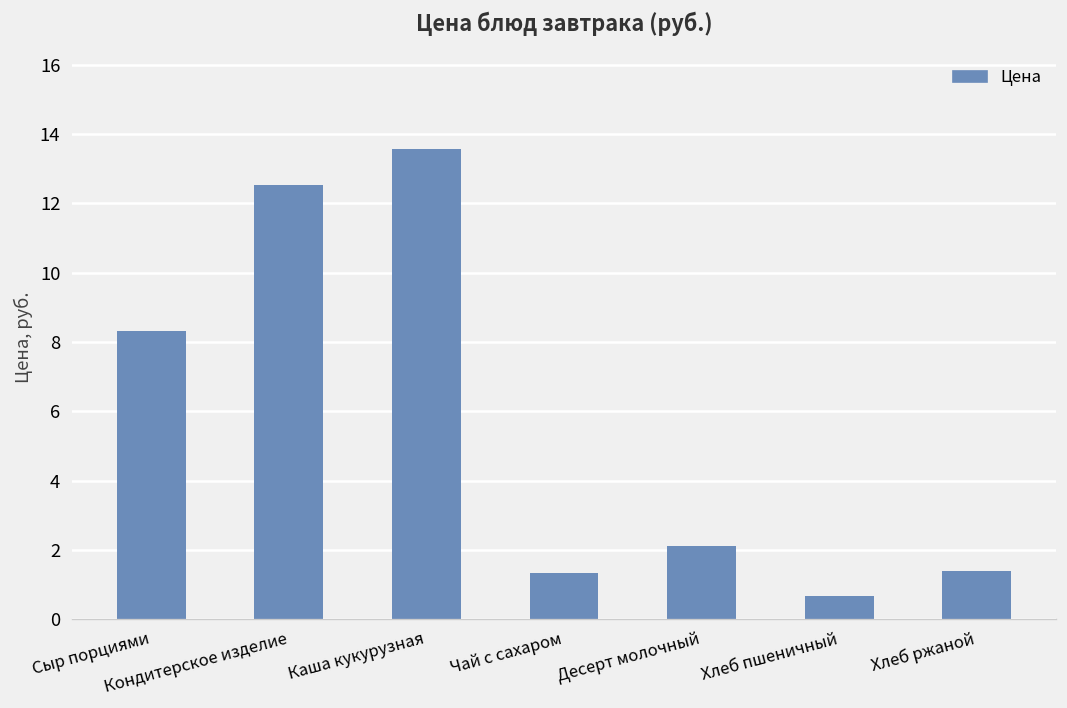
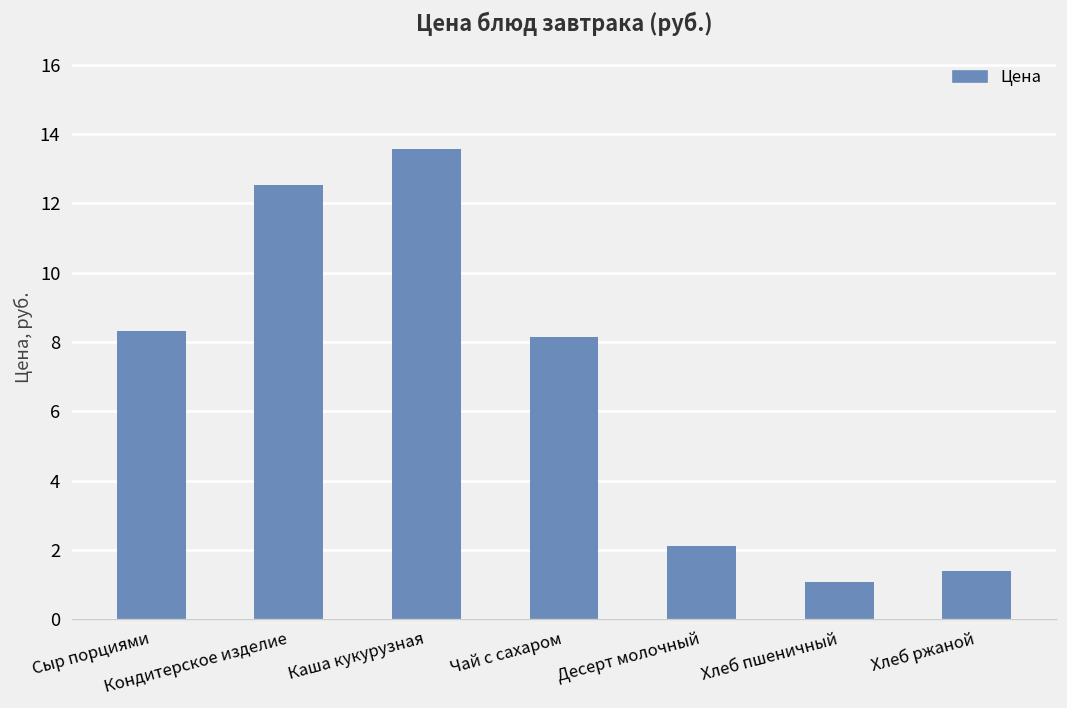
  {
    "Сыр порциями": 8.3,
    "Кондитерское изделие": 12.5,
    "Каша кукурузная": 13.6,
-   "Чай с сахаром": 1.3,
+   "Чай с сахаром": 8.1,
    "Десерт молочный": 2.1,
-   "Хлеб пшеничный": 0.7,
+   "Хлеб пшеничный": 1.1,
    "Хлеб ржаной": 1.4
  }
